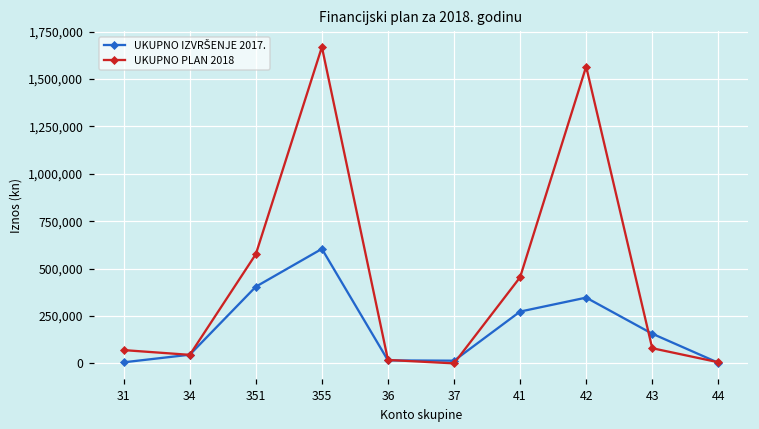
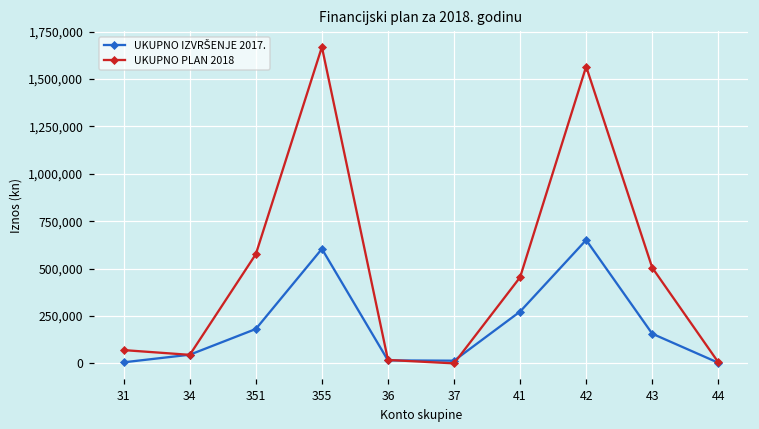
  {
    "UKUPNO IZVRŠENJE 2017.": {
      "31": "10,000",
-     "351": "400,000",
+     "351": "180,000",
      "355": "600,000",
      "41": "270,000",
-     "42": "350,000",
+     "42": "650,000",
      "43": "160,000"
    },
    "UKUPNO PLAN 2018": {
      "31": "70,000",
      "351": "580,000",
      "355": "1,670,000",
      "41": "450,000",
      "42": "1,570,000",
-     "43": "80,000"
+     "43": "500,000"
    }
  }
